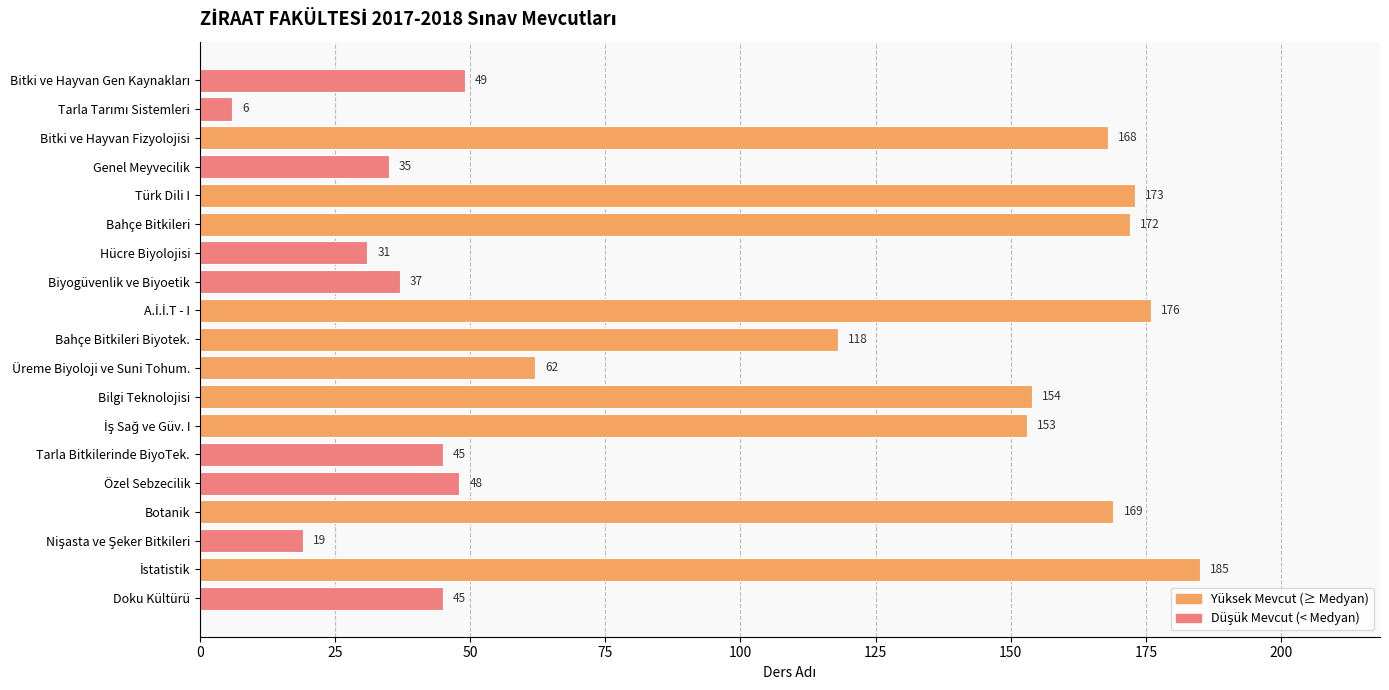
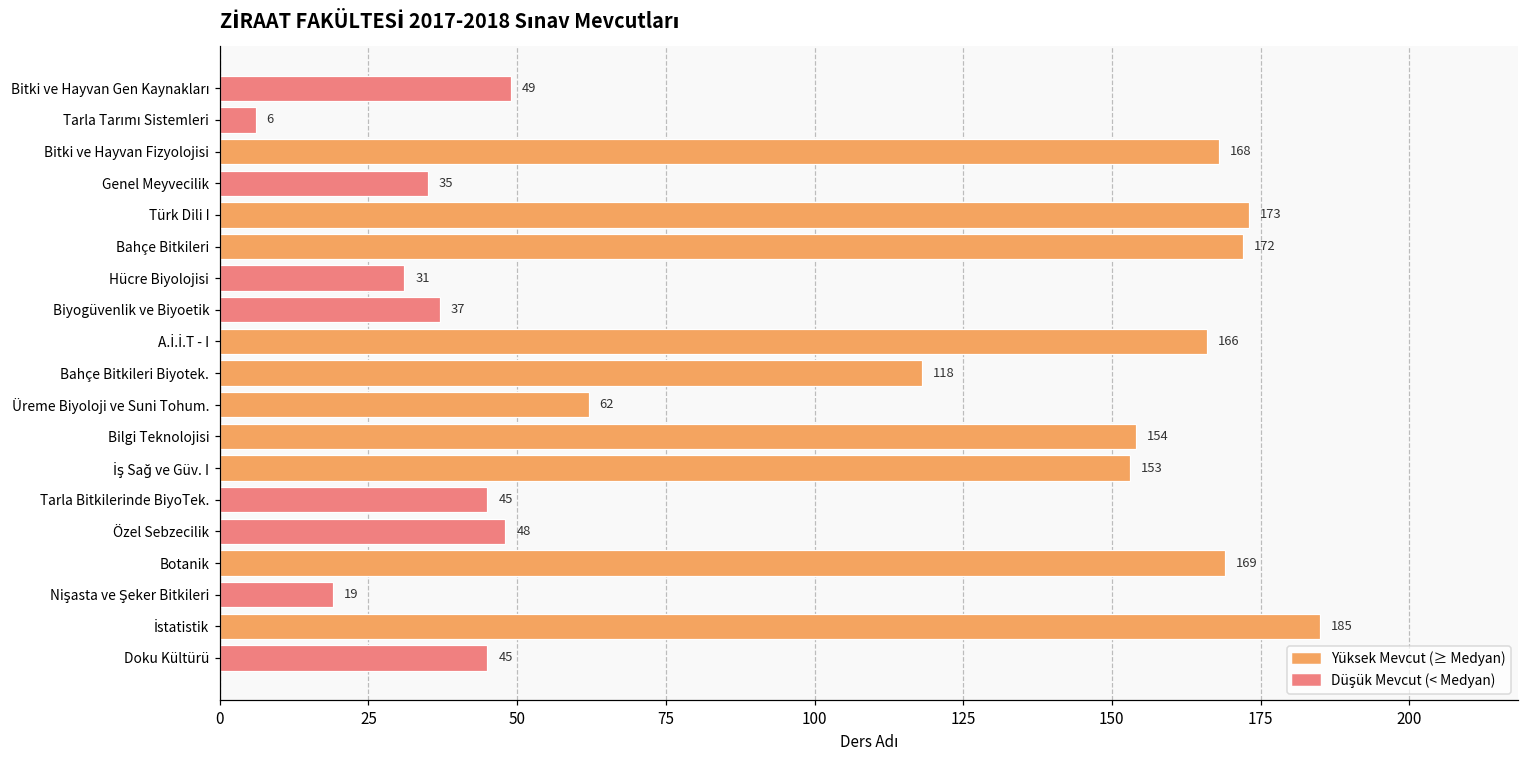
  {
    "Bitki ve Hayvan Gen Kaynakları": 49,
    "Tarla Tarımı Sistemleri": 6,
    "Bitki ve Hayvan Fizyolojisi": 168,
    "Genel Meyvecilik": 35,
    "Türk Dili I": 173,
    "Bahçe Bitkileri": 172,
    "Hücre Biyolojisi": 31,
    "Biyogüvenlik ve Biyoetik": 37,
-   "A.İ.İ.T - I": 176,
+   "A.İ.İ.T - I": 166,
    "Bahçe Bitkileri Biyotek.": 118,
    "Üreme Biyoloji ve Suni Tohum.": 62,
    "Bilgi Teknolojisi": 154,
    "İş Sağ ve Güv. I": 153,
    "Tarla Bitkilerinde BiyoTek.": 45,
    "Özel Sebzecilik": 48,
    "Botanik": 169,
    "Nişasta ve Şeker Bitkileri": 19,
    "İstatistik": 185,
    "Doku Kültürü": 45
  }
